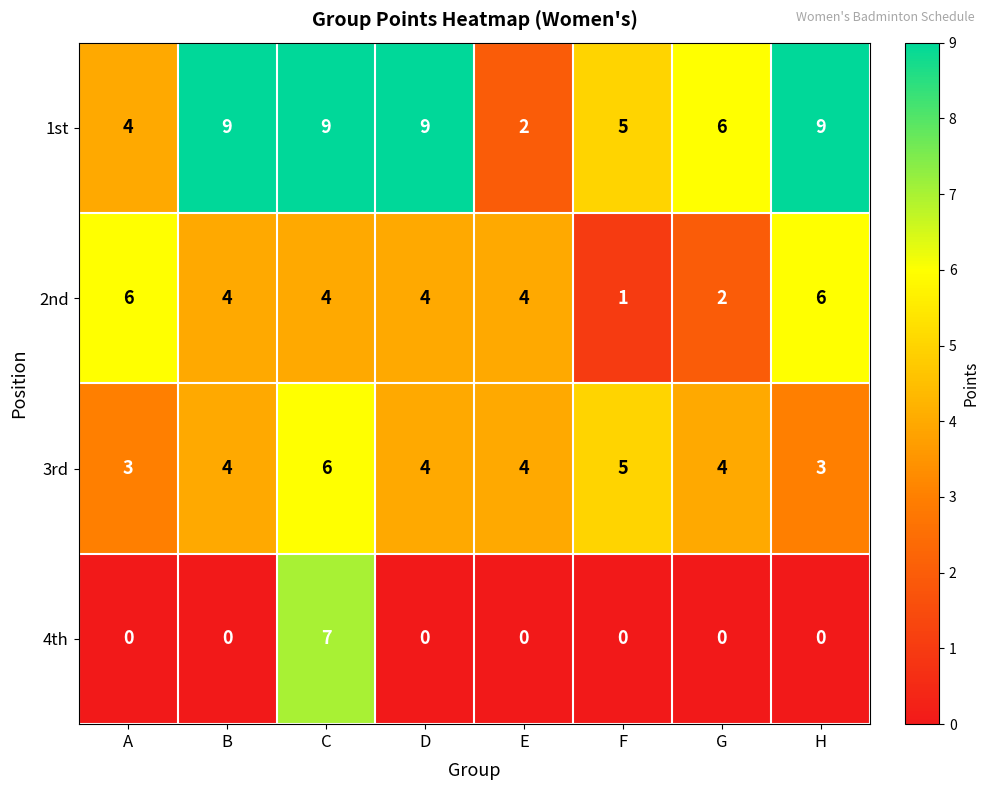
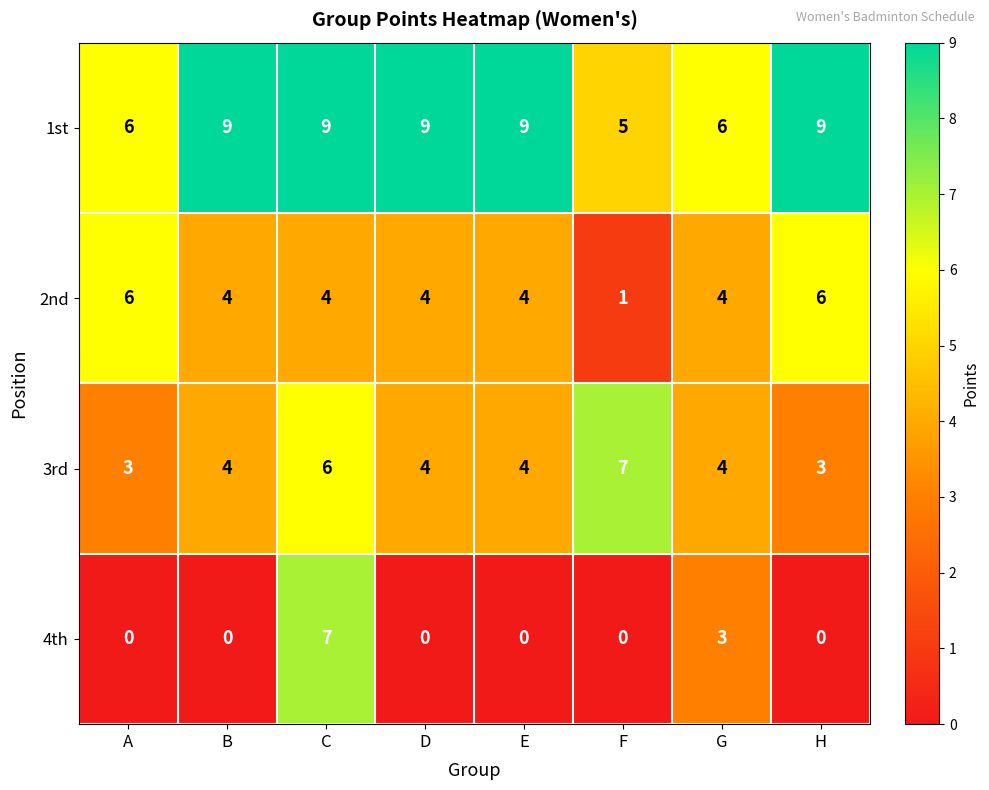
  {
    "1st": {
-     "A": 4,
+     "A": 6,
      "B": 9,
      "C": 9,
      "D": 9,
-     "E": 2,
+     "E": 9,
      "F": 5,
      "G": 6,
      "H": 9
    },
    "2nd": {
      "A": 6,
      "B": 4,
      "C": 4,
      "D": 4,
      "E": 4,
      "F": 1,
-     "G": 2,
+     "G": 4,
      "H": 6
    },
    "3rd": {
      "A": 3,
      "B": 4,
      "C": 6,
      "D": 4,
      "E": 4,
-     "F": 5,
+     "F": 7,
      "G": 4,
      "H": 3
    },
    "4th": {
      "A": 0,
      "B": 0,
      "C": 7,
      "D": 0,
      "E": 0,
      "F": 0,
-     "G": 0,
+     "G": 3,
      "H": 0
    }
  }
